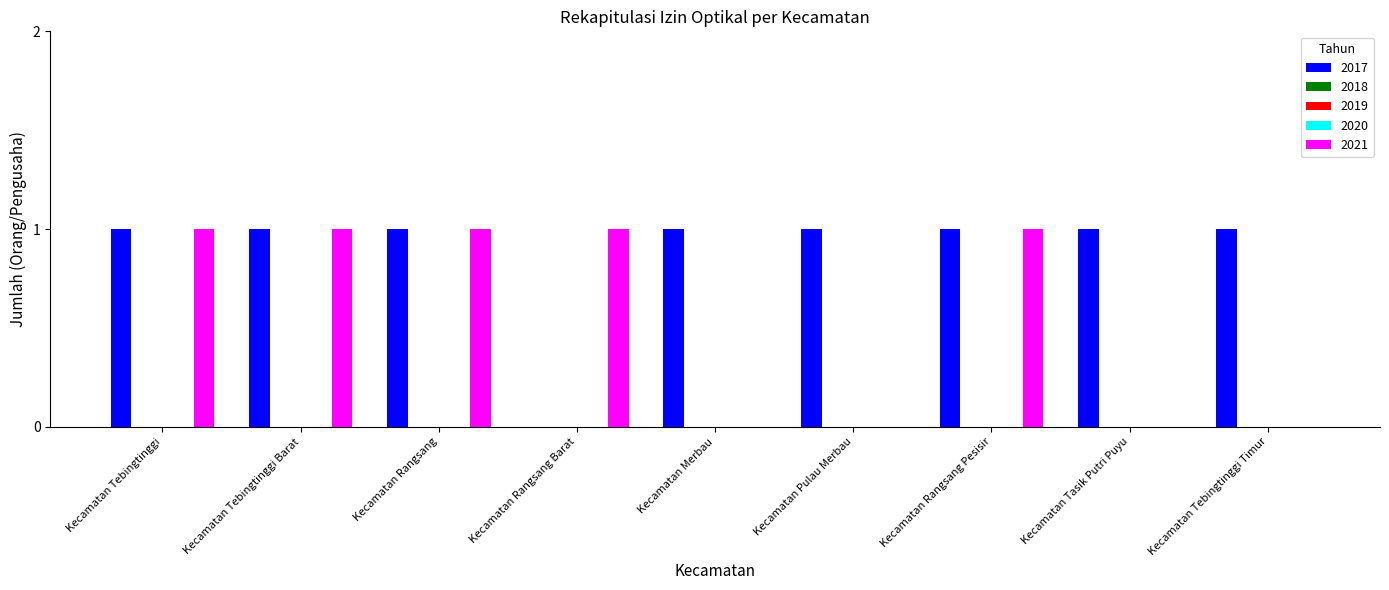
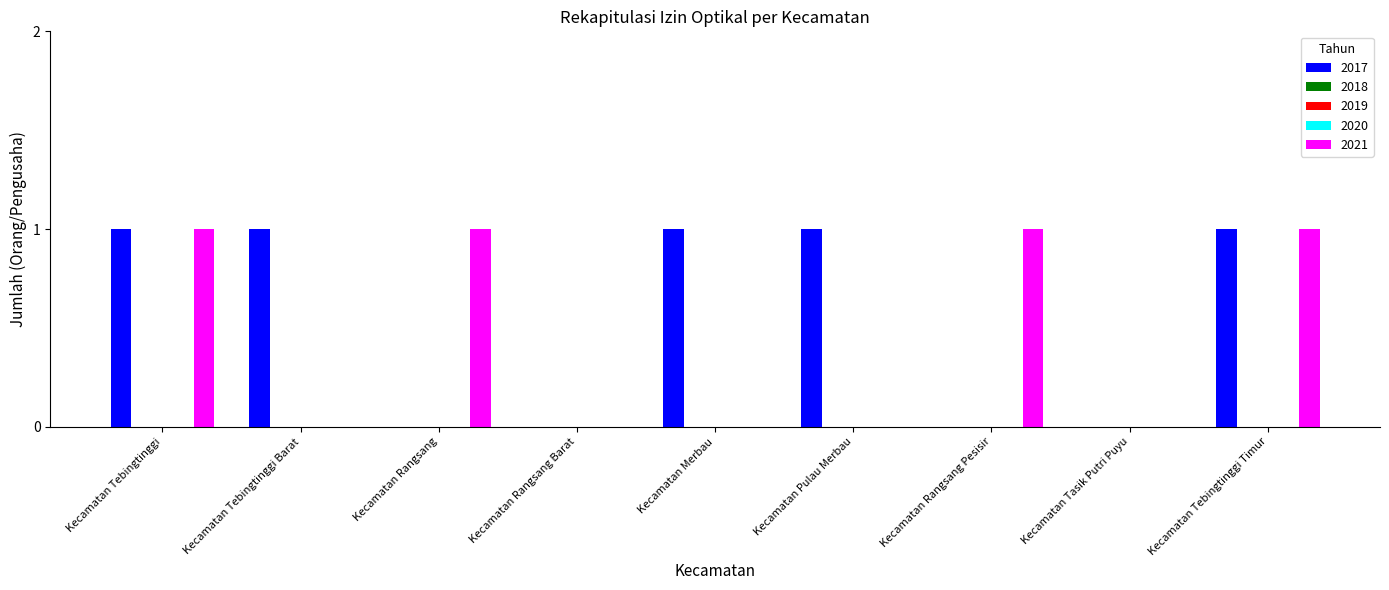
  {
    "2017": {
      "Kecamatan Tebingtinggi": 1,
      "Kecamatan Tebingtinggi Barat": 1,
-     "Kecamatan Rangsang": 1,
+     "Kecamatan Rangsang": 0,
      "Kecamatan Rangsang Barat": 0,
      "Kecamatan Merbau": 1,
      "Kecamatan Pulau Merbau": 1,
-     "Kecamatan Rangsang Pesisir": 1,
-     "Kecamatan Tasik Putri Puyu": 1,
+     "Kecamatan Rangsang Pesisir": 0,
+     "Kecamatan Tasik Putri Puyu": 0,
      "Kecamatan Tebingtinggi Timur": 1
    },
    "2018": {
      "Kecamatan Tebingtinggi": 0,
      "Kecamatan Tebingtinggi Barat": 0,
      "Kecamatan Rangsang": 0,
      "Kecamatan Rangsang Barat": 0,
      "Kecamatan Merbau": 0,
      "Kecamatan Pulau Merbau": 0,
      "Kecamatan Rangsang Pesisir": 0,
      "Kecamatan Tasik Putri Puyu": 0,
      "Kecamatan Tebingtinggi Timur": 0
    },
    "2019": {
      "Kecamatan Tebingtinggi": 0,
      "Kecamatan Tebingtinggi Barat": 0,
      "Kecamatan Rangsang": 0,
      "Kecamatan Rangsang Barat": 0,
      "Kecamatan Merbau": 0,
      "Kecamatan Pulau Merbau": 0,
      "Kecamatan Rangsang Pesisir": 0,
      "Kecamatan Tasik Putri Puyu": 0,
      "Kecamatan Tebingtinggi Timur": 0
    },
    "2020": {
      "Kecamatan Tebingtinggi": 0,
      "Kecamatan Tebingtinggi Barat": 0,
      "Kecamatan Rangsang": 0,
      "Kecamatan Rangsang Barat": 0,
      "Kecamatan Merbau": 0,
      "Kecamatan Pulau Merbau": 0,
      "Kecamatan Rangsang Pesisir": 0,
      "Kecamatan Tasik Putri Puyu": 0,
      "Kecamatan Tebingtinggi Timur": 0
    },
    "2021": {
      "Kecamatan Tebingtinggi": 1,
-     "Kecamatan Tebingtinggi Barat": 1,
+     "Kecamatan Tebingtinggi Barat": 0,
      "Kecamatan Rangsang": 1,
-     "Kecamatan Rangsang Barat": 1,
+     "Kecamatan Rangsang Barat": 0,
      "Kecamatan Merbau": 0,
      "Kecamatan Pulau Merbau": 0,
      "Kecamatan Rangsang Pesisir": 1,
      "Kecamatan Tasik Putri Puyu": 0,
-     "Kecamatan Tebingtinggi Timur": 0
+     "Kecamatan Tebingtinggi Timur": 1
    }
  }
